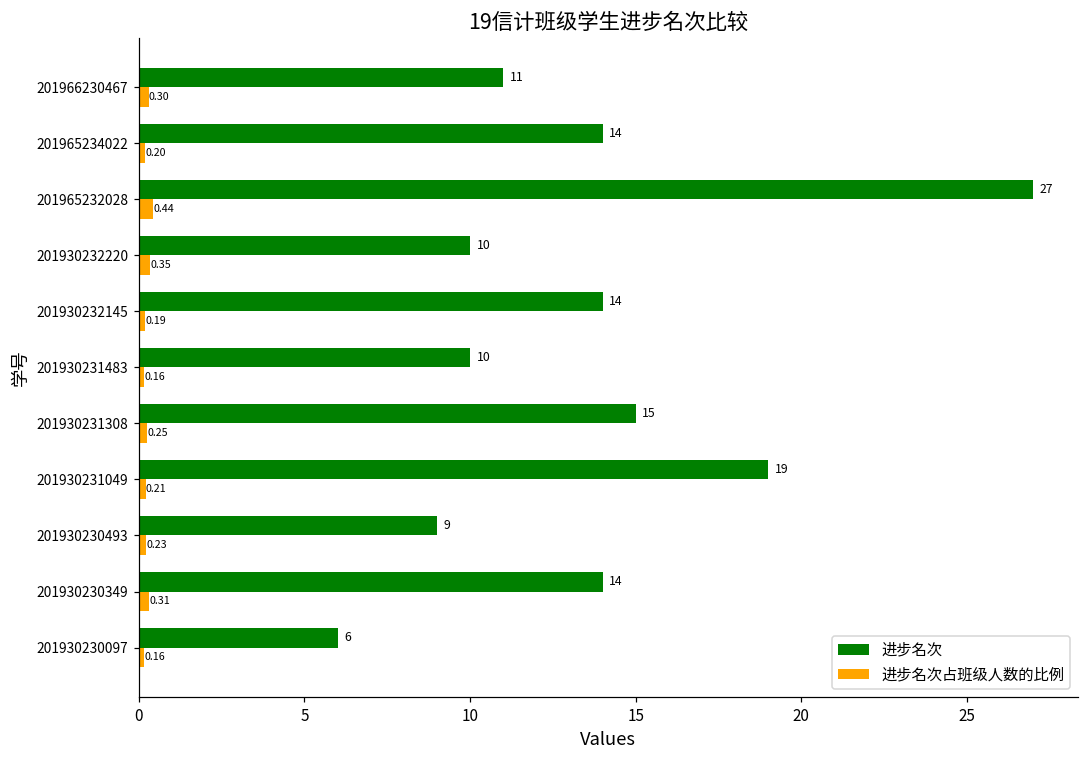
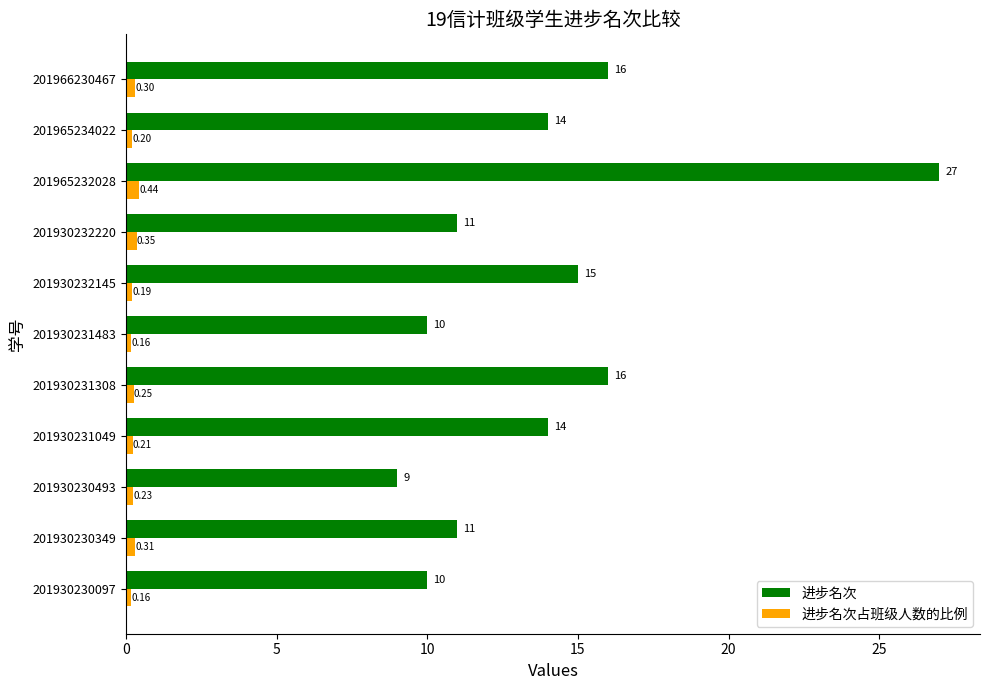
  {
    "进步名次": {
-     "201966230467": 11,
+     "201966230467": 16,
      "201965234022": 14,
      "201965232028": 27,
-     "201930232220": 10,
-     "201930232145": 14,
+     "201930232220": 11,
+     "201930232145": 15,
      "201930231483": 10,
-     "201930231308": 15,
-     "201930231049": 19,
+     "201930231308": 16,
+     "201930231049": 14,
      "201930230493": 9,
-     "201930230349": 14,
-     "201930230097": 6
+     "201930230349": 11,
+     "201930230097": 10
    },
    "进步名次占班级人数的比例": {
      "201966230467": 0.30,
      "201965234022": 0.20,
      "201965232028": 0.44,
      "201930232220": 0.35,
      "201930232145": 0.19,
      "201930231483": 0.16,
      "201930231308": 0.25,
      "201930231049": 0.21,
      "201930230493": 0.23,
      "201930230349": 0.31,
      "201930230097": 0.16
    }
  }
